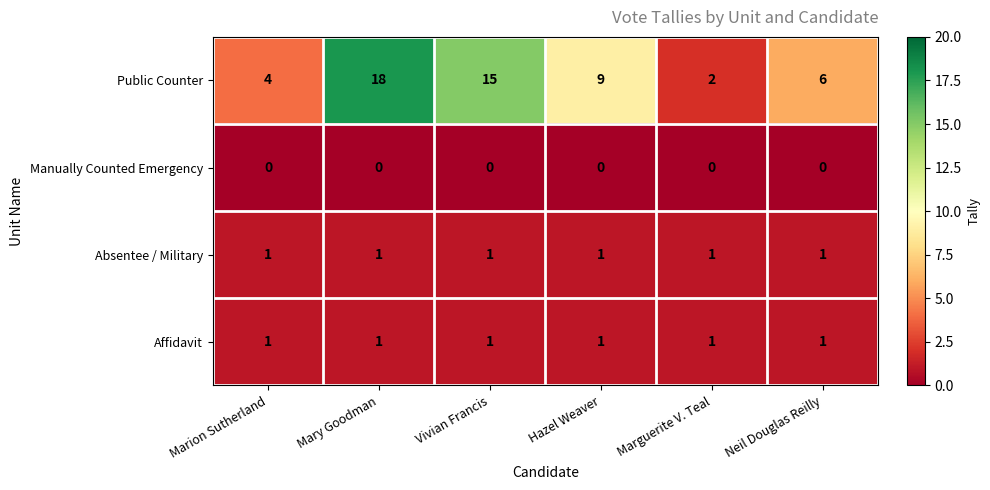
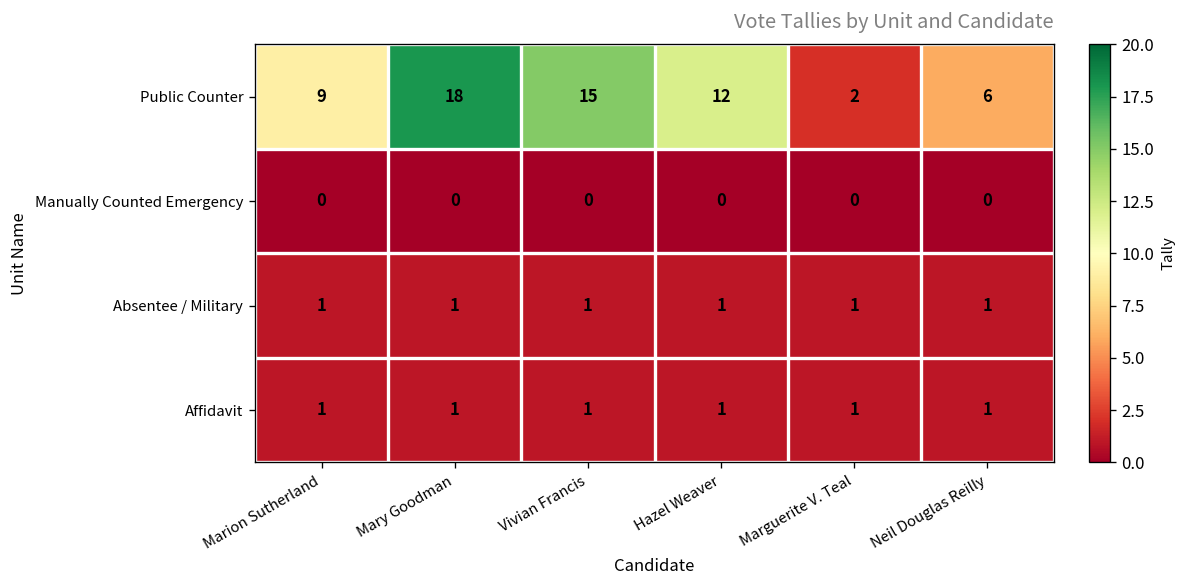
  {
    "Public Counter": {
-     "Marion Sutherland": 4,
+     "Marion Sutherland": 9,
      "Mary Goodman": 18,
      "Vivian Francis": 15,
-     "Hazel Weaver": 9,
+     "Hazel Weaver": 12,
      "Marguerite V. Teal": 2,
      "Neil Douglas Reilly": 6
    },
    "Manually Counted Emergency": {
      "Marion Sutherland": 0,
      "Mary Goodman": 0,
      "Vivian Francis": 0,
      "Hazel Weaver": 0,
      "Marguerite V. Teal": 0,
      "Neil Douglas Reilly": 0
    },
    "Absentee / Military": {
      "Marion Sutherland": 1,
      "Mary Goodman": 1,
      "Vivian Francis": 1,
      "Hazel Weaver": 1,
      "Marguerite V. Teal": 1,
      "Neil Douglas Reilly": 1
    },
    "Affidavit": {
      "Marion Sutherland": 1,
      "Mary Goodman": 1,
      "Vivian Francis": 1,
      "Hazel Weaver": 1,
      "Marguerite V. Teal": 1,
      "Neil Douglas Reilly": 1
    }
  }
